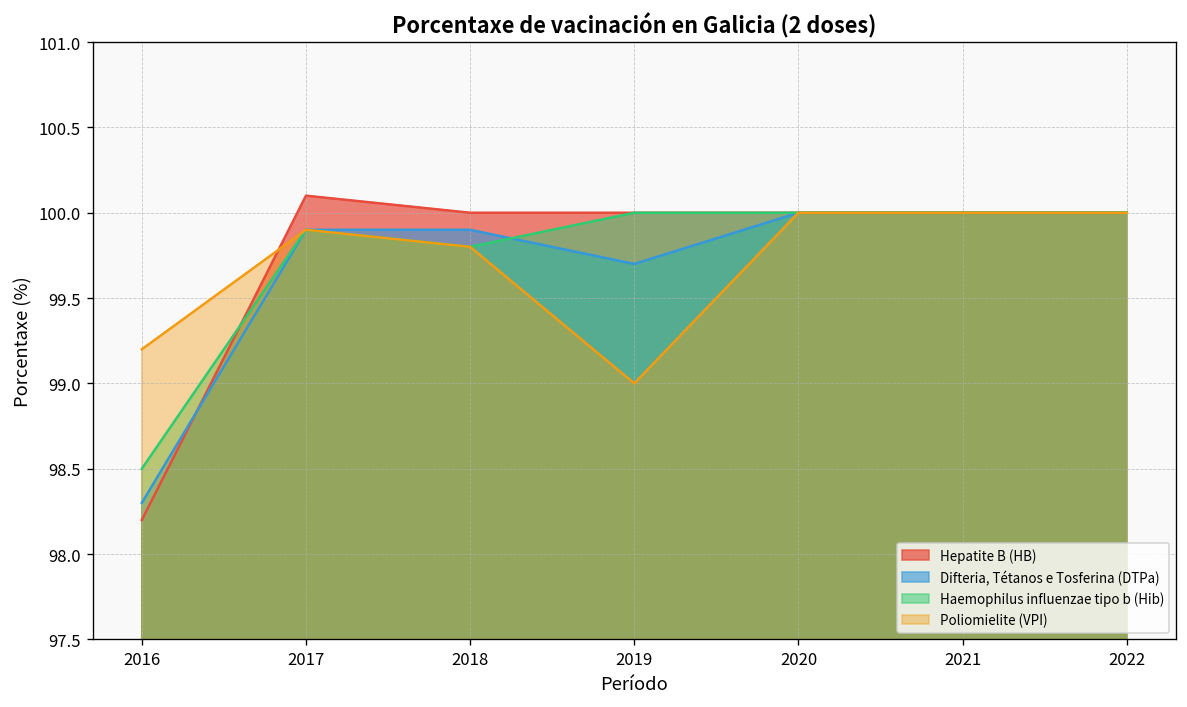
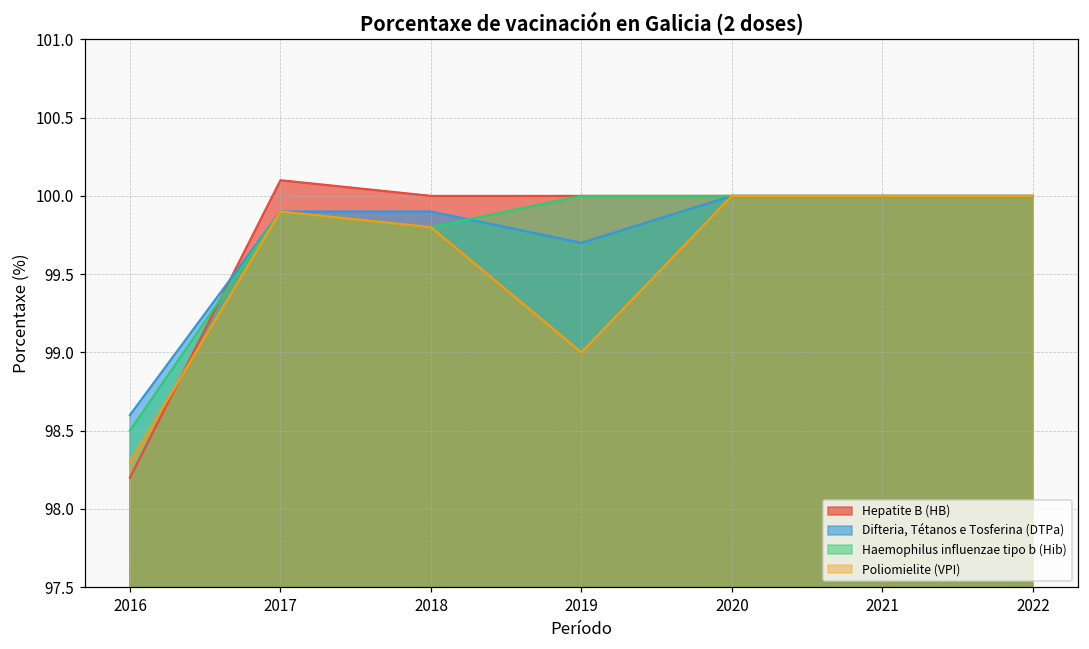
  {
    "Hepatite B (HB)": {
      "2016": 98.2,
      "2017": 100.1,
      "2018": 100.0
    },
    "Difteria, Tétanos e Tosferina (DTPa)": {
-     "2016": 98.3,
+     "2016": 98.6,
      "2018": 99.9,
      "2019": 99.7
    },
    "Haemophilus influenzae tipo b (Hib)": {
      "2016": 98.5
    },
    "Poliomielite (VPI)": {
-     "2016": 99.2,
+     "2016": 98.3,
      "2019": 99.0
    }
  }
